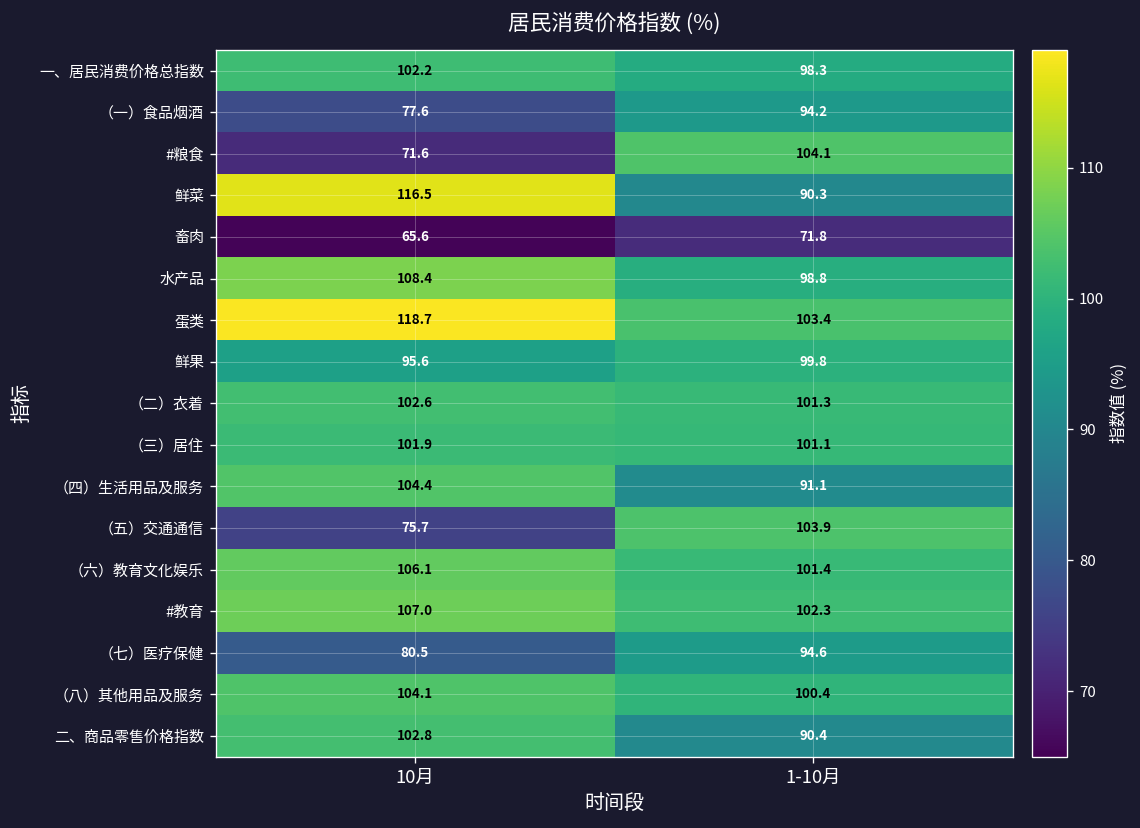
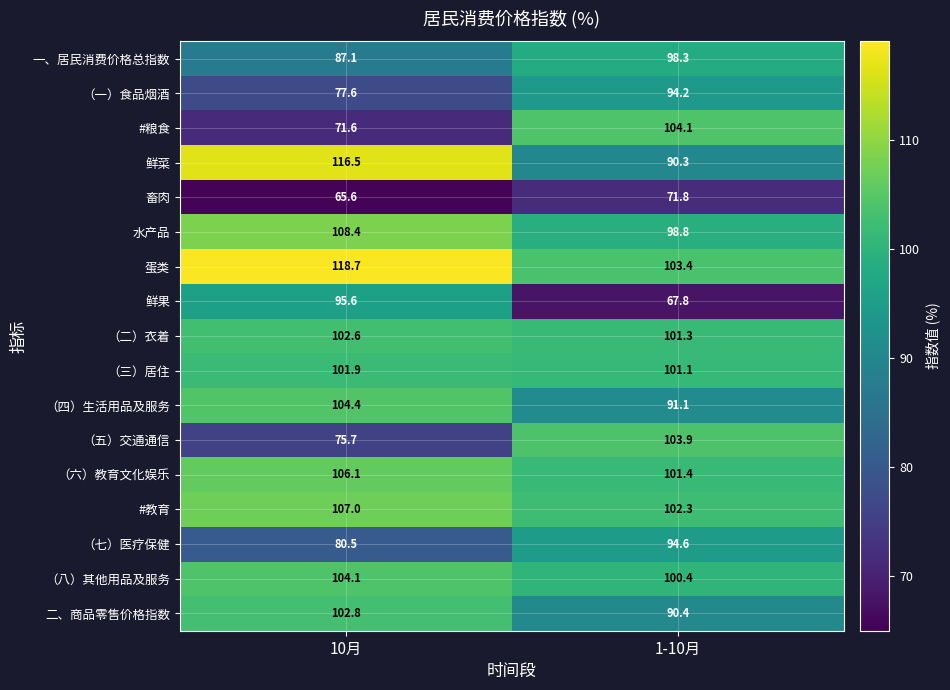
  {
    "一、居民消费价格总指数": {
-     "10月": 102.2,
+     "10月": 87.1,
      "1-10月": 98.3
    },
    "（一）食品烟酒": {
      "10月": 77.6,
      "1-10月": 94.2
    },
    "#粮食": {
      "10月": 71.6,
      "1-10月": 104.1
    },
    "鲜菜": {
      "10月": 116.5,
      "1-10月": 90.3
    },
    "畜肉": {
      "10月": 65.6,
      "1-10月": 71.8
    },
    "水产品": {
      "10月": 108.4,
      "1-10月": 98.8
    },
    "蛋类": {
      "10月": 118.7,
      "1-10月": 103.4
    },
    "鲜果": {
      "10月": 95.6,
-     "1-10月": 99.8
+     "1-10月": 67.8
    },
    "（二）衣着": {
      "10月": 102.6,
      "1-10月": 101.3
    },
    "（三）居住": {
      "10月": 101.9,
      "1-10月": 101.1
    },
    "（四）生活用品及服务": {
      "10月": 104.4,
      "1-10月": 91.1
    },
    "（五）交通通信": {
      "10月": 75.7,
      "1-10月": 103.9
    },
    "（六）教育文化娱乐": {
      "10月": 106.1,
      "1-10月": 101.4
    },
    "#教育": {
      "10月": 107.0,
      "1-10月": 102.3
    },
    "（七）医疗保健": {
      "10月": 80.5,
      "1-10月": 94.6
    },
    "（八）其他用品及服务": {
      "10月": 104.1,
      "1-10月": 100.4
    },
    "二、商品零售价格指数": {
      "10月": 102.8,
      "1-10月": 90.4
    }
  }
